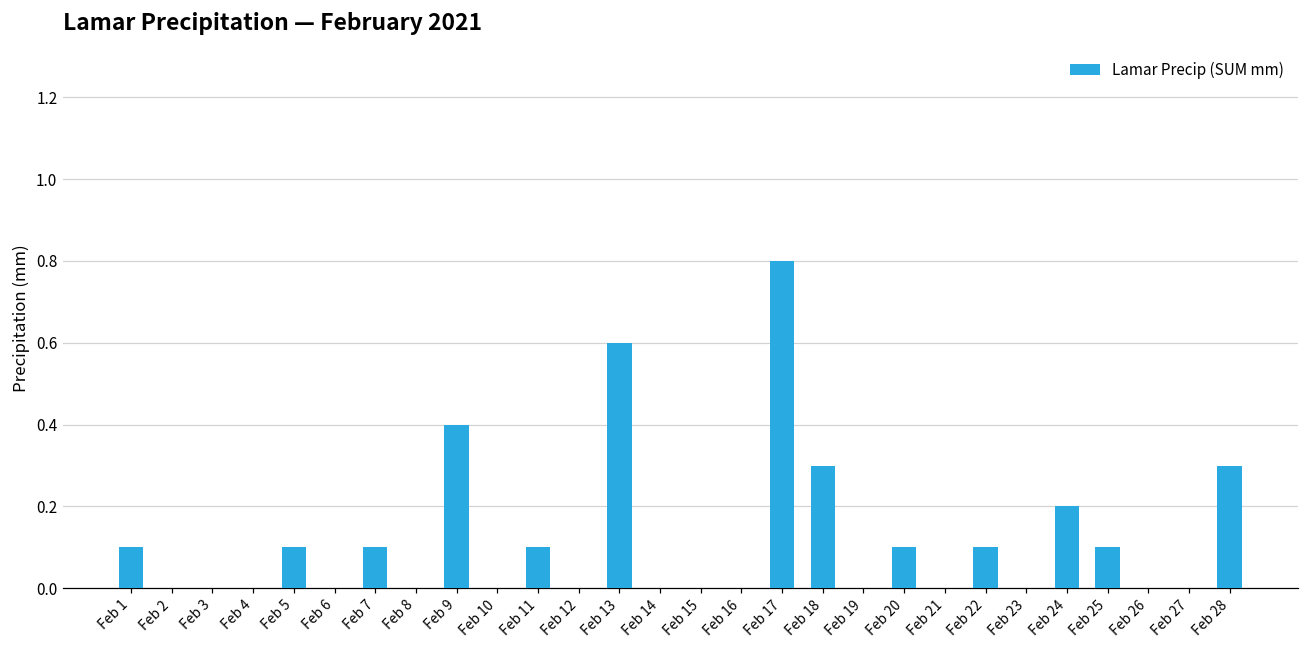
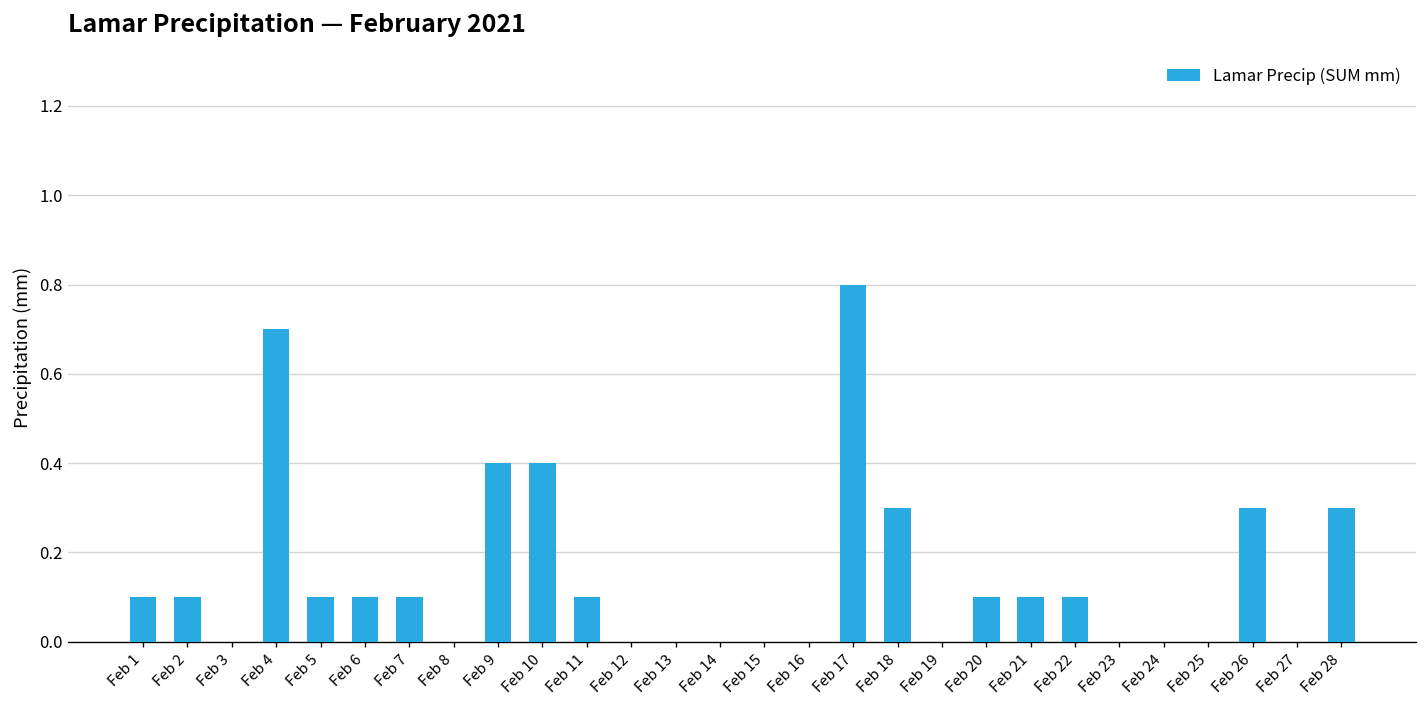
  {
    "Feb 1": 0.1,
-   "Feb 2": 0.0,
+   "Feb 2": 0.1,
    "Feb 3": 0.0,
-   "Feb 4": 0.0,
+   "Feb 4": 0.7,
    "Feb 5": 0.1,
-   "Feb 6": 0.0,
+   "Feb 6": 0.1,
    "Feb 7": 0.1,
    "Feb 8": 0.0,
    "Feb 9": 0.4,
-   "Feb 10": 0.0,
+   "Feb 10": 0.4,
    "Feb 11": 0.1,
    "Feb 12": 0.0,
-   "Feb 13": 0.6,
+   "Feb 13": 0.0,
    "Feb 14": 0.0,
    "Feb 15": 0.0,
    "Feb 16": 0.0,
    "Feb 17": 0.8,
    "Feb 18": 0.3,
    "Feb 19": 0.0,
    "Feb 20": 0.1,
-   "Feb 21": 0.0,
+   "Feb 21": 0.1,
    "Feb 22": 0.1,
    "Feb 23": 0.0,
-   "Feb 24": 0.2,
-   "Feb 25": 0.1,
-   "Feb 26": 0.0,
+   "Feb 24": 0.0,
+   "Feb 25": 0.0,
+   "Feb 26": 0.3,
    "Feb 27": 0.0,
    "Feb 28": 0.3
  }
